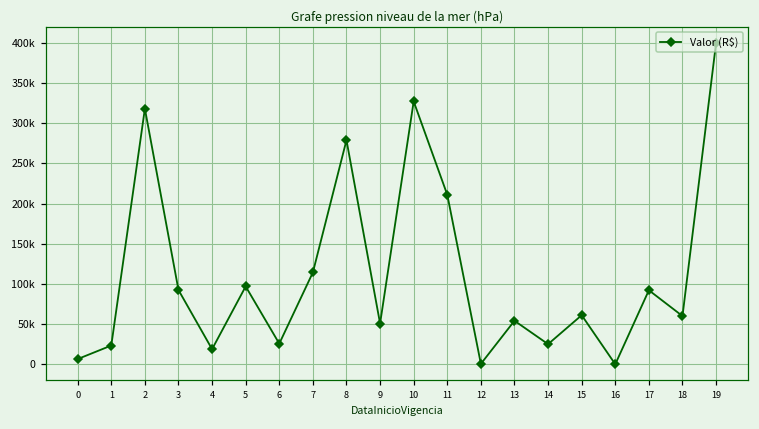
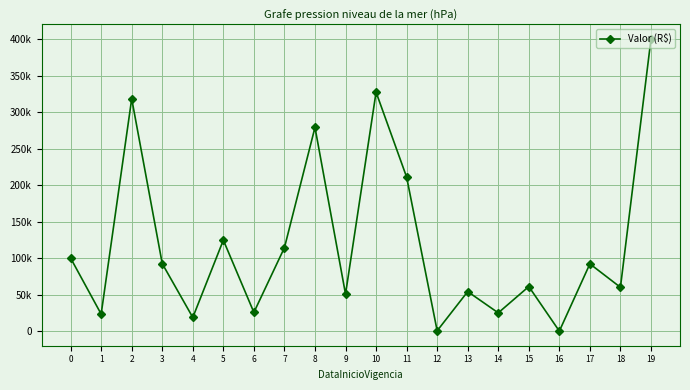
  {
-   "0": 10000,
+   "0": 100000,
    "1": 20000,
    "2": 320000,
    "3": 90000,
    "4": 20000,
-   "5": 100000,
+   "5": 120000,
    "6": 30000,
    "7": 110000,
    "8": 280000,
    "9": 50000,
    "10": 330000,
    "11": 210000,
    "12": 0,
    "13": 50000,
    "14": 30000,
    "15": 60000,
    "16": 0,
    "17": 90000,
    "18": 60000
  }
